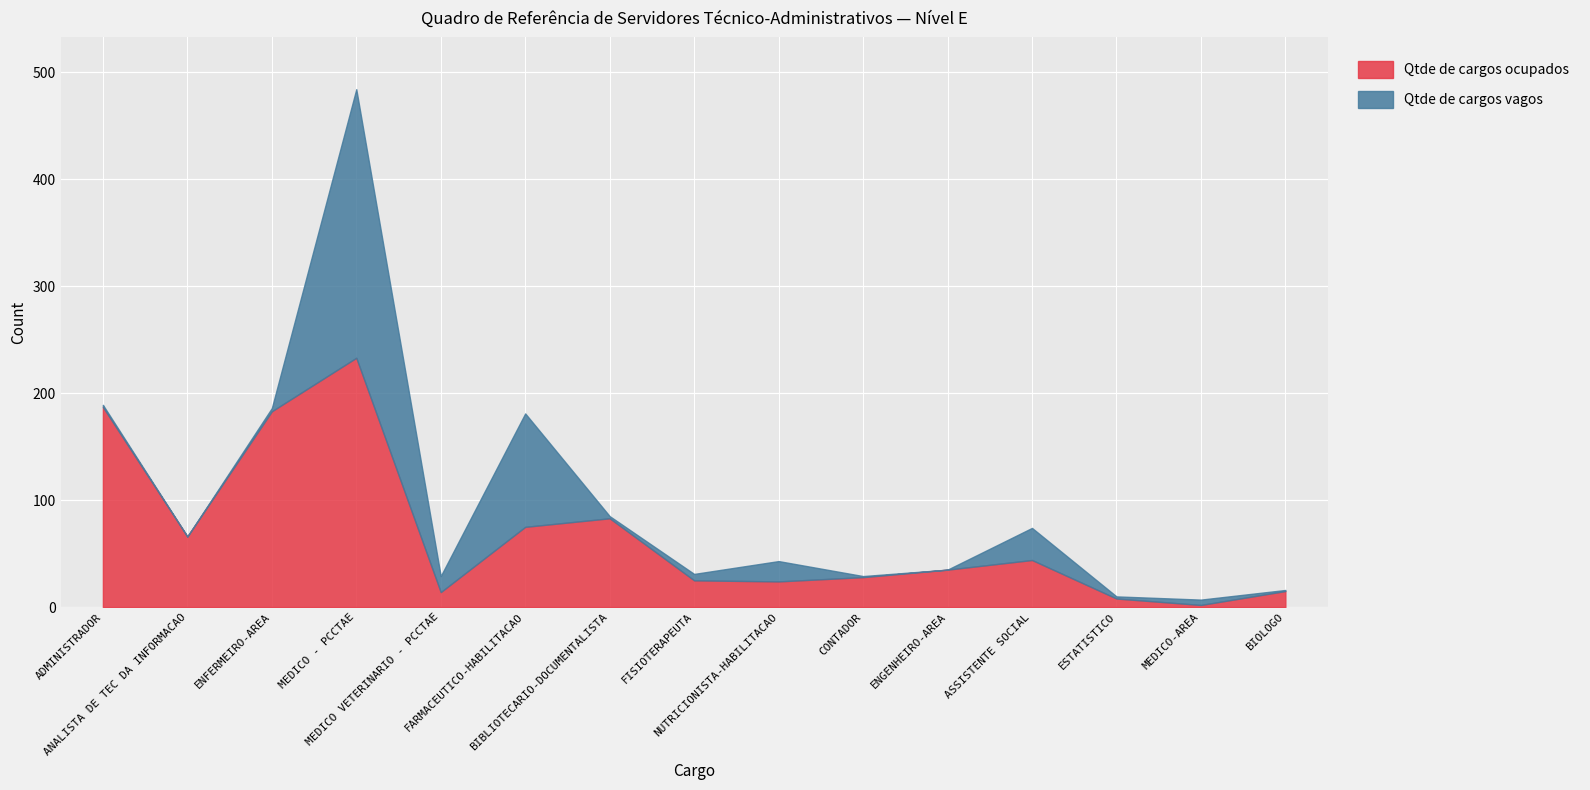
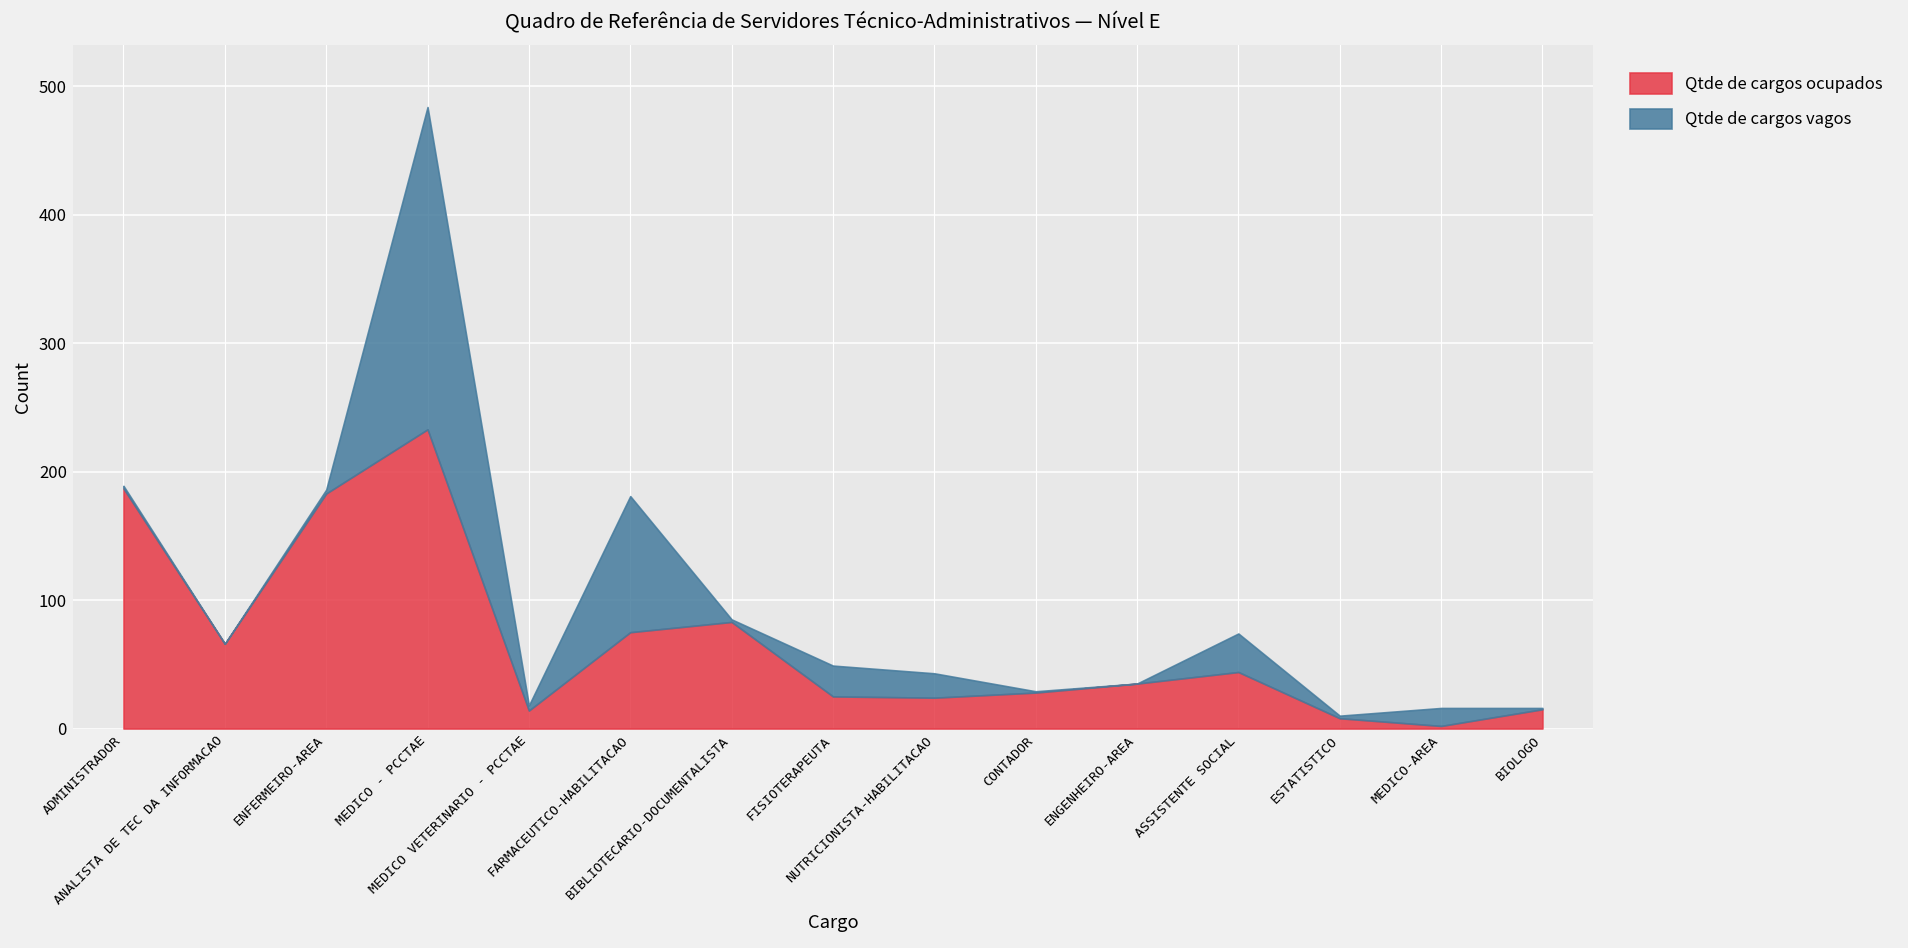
  {
    "Qtde de cargos ocupados": {
      "ENFERMEIRO-AREA": 183,
      "MEDICO - PCCTAE": 233,
      "MEDICO VETERINARIO - PCCTAE": 14,
      "FARMACEUTICO-HABILITACAO": 75,
      "FISIOTERAPEUTA": 25,
      "NUTRICIONISTA-HABILITACAO": 24,
      "ASSISTENTE SOCIAL": 44
    },
    "Qtde de cargos vagos": {
      "ENFERMEIRO-AREA": 3,
      "MEDICO - PCCTAE": 251,
-     "MEDICO VETERINARIO - PCCTAE": 15,
+     "MEDICO VETERINARIO - PCCTAE": 4,
      "FARMACEUTICO-HABILITACAO": 106,
-     "FISIOTERAPEUTA": 6,
+     "FISIOTERAPEUTA": 24,
      "NUTRICIONISTA-HABILITACAO": 19,
      "ASSISTENTE SOCIAL": 30,
-     "MEDICO-AREA": 5
+     "MEDICO-AREA": 14
    }
  }
